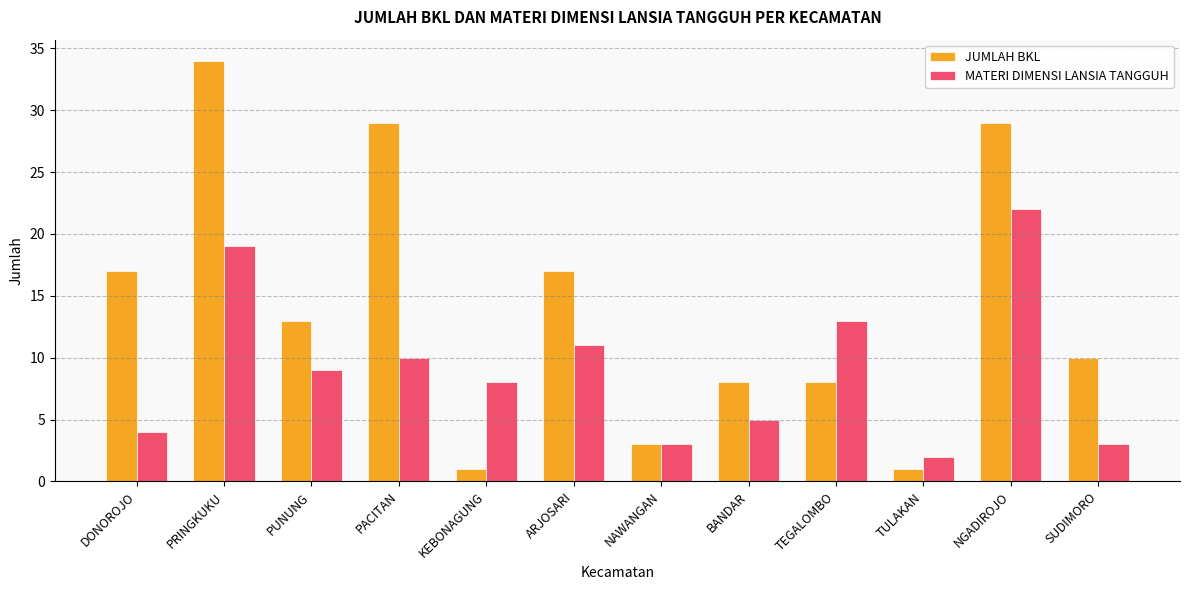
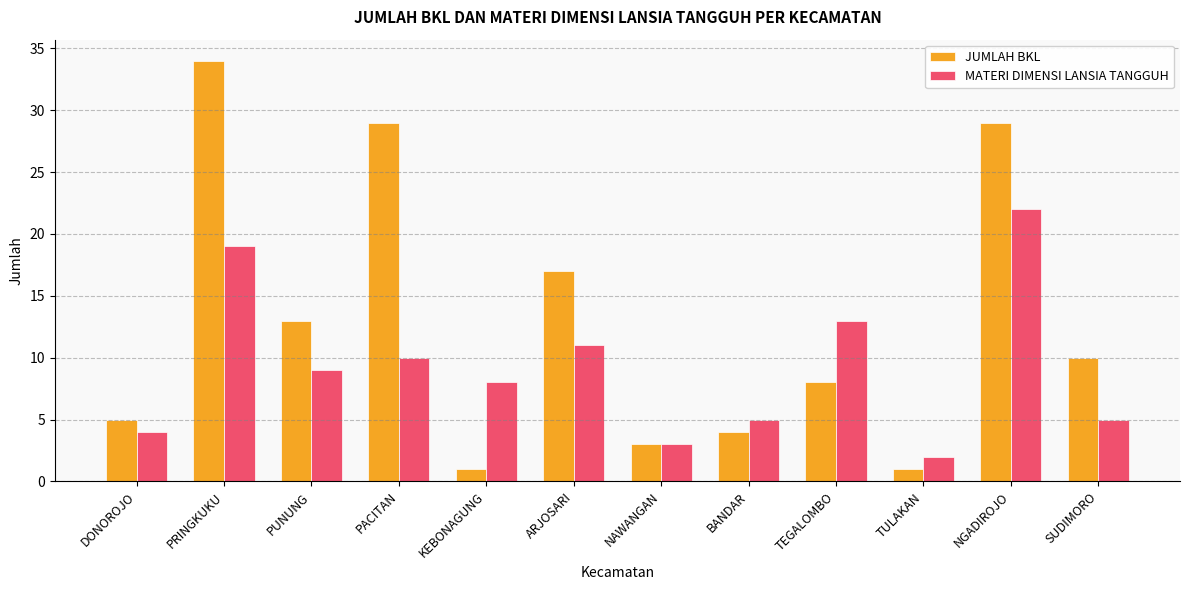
  {
    "JUMLAH BKL": {
-     "DONOROJO": 17,
+     "DONOROJO": 5,
      "PRINGKUKU": 34,
      "PUNUNG": 13,
      "PACITAN": 29,
      "KEBONAGUNG": 1,
      "ARJOSARI": 17,
      "NAWANGAN": 3,
-     "BANDAR": 8,
+     "BANDAR": 4,
      "TEGALOMBO": 8,
      "TULAKAN": 1,
      "NGADIROJO": 29,
      "SUDIMORO": 10
    },
    "MATERI DIMENSI LANSIA TANGGUH": {
      "DONOROJO": 4,
      "PRINGKUKU": 19,
      "PUNUNG": 9,
      "PACITAN": 10,
      "KEBONAGUNG": 8,
      "ARJOSARI": 11,
      "NAWANGAN": 3,
      "BANDAR": 5,
      "TEGALOMBO": 13,
      "TULAKAN": 2,
      "NGADIROJO": 22,
-     "SUDIMORO": 3
+     "SUDIMORO": 5
    }
  }
